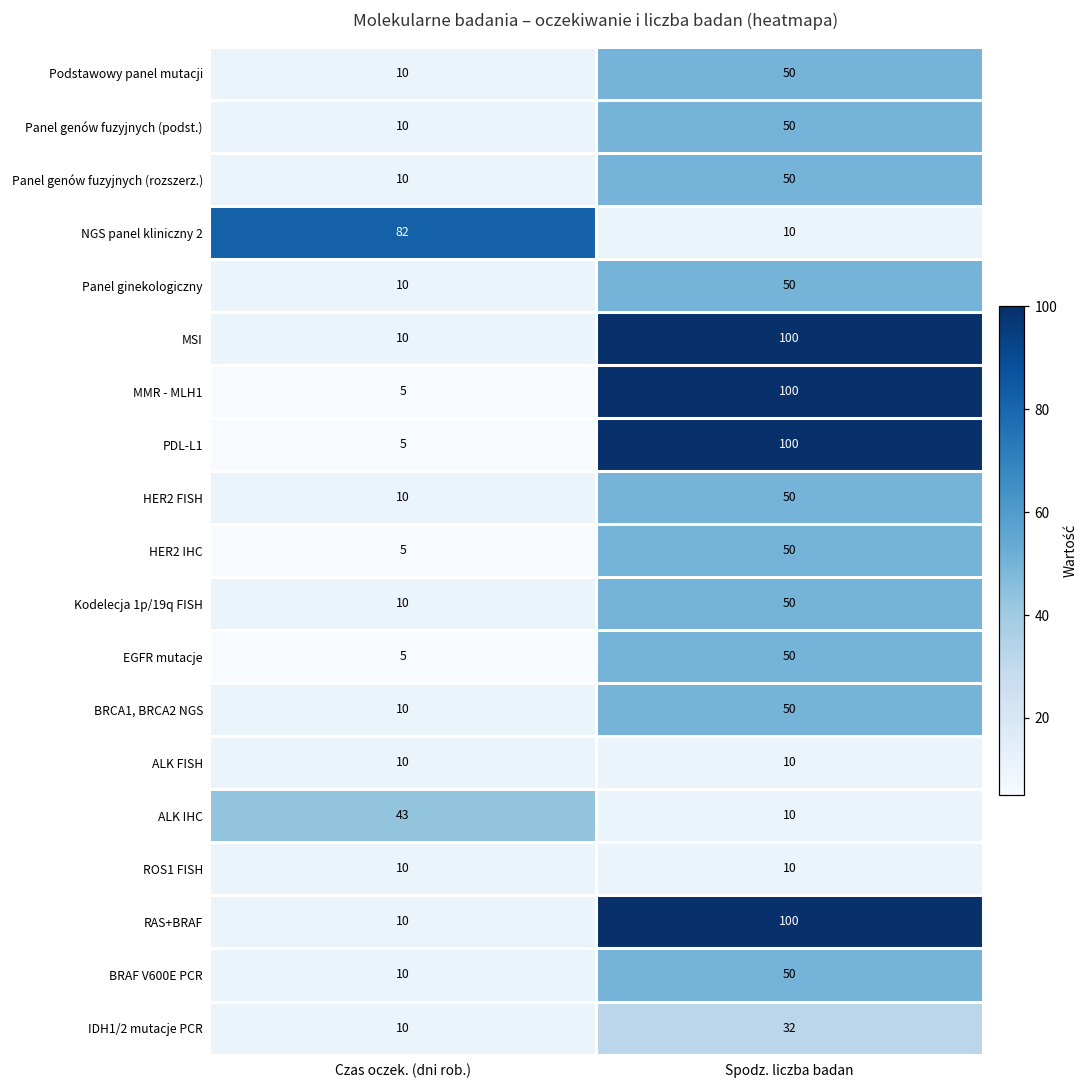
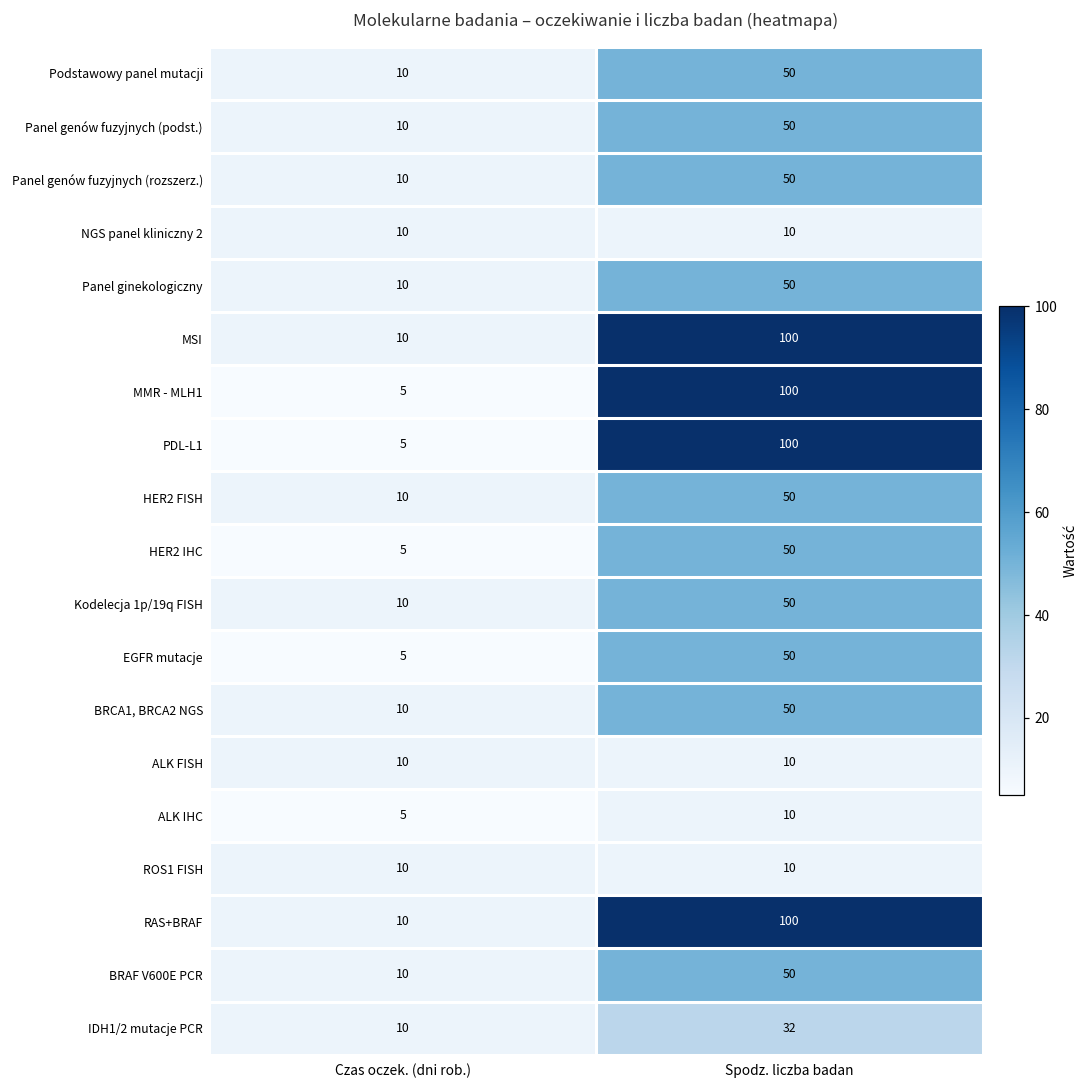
  {
    "Podstawowy panel mutacji": {
      "Czas oczek. (dni rob.)": 10,
      "Spodz. liczba badan": 50
    },
    "Panel genów fuzyjnych (podst.)": {
      "Czas oczek. (dni rob.)": 10,
      "Spodz. liczba badan": 50
    },
    "Panel genów fuzyjnych (rozszerz.)": {
      "Czas oczek. (dni rob.)": 10,
      "Spodz. liczba badan": 50
    },
    "NGS panel kliniczny 2": {
-     "Czas oczek. (dni rob.)": 82,
+     "Czas oczek. (dni rob.)": 10,
      "Spodz. liczba badan": 10
    },
    "Panel ginekologiczny": {
      "Czas oczek. (dni rob.)": 10,
      "Spodz. liczba badan": 50
    },
    "MSI": {
      "Czas oczek. (dni rob.)": 10,
      "Spodz. liczba badan": 100
    },
    "MMR - MLH1": {
      "Czas oczek. (dni rob.)": 5,
      "Spodz. liczba badan": 100
    },
    "PDL-L1": {
      "Czas oczek. (dni rob.)": 5,
      "Spodz. liczba badan": 100
    },
    "HER2 FISH": {
      "Czas oczek. (dni rob.)": 10,
      "Spodz. liczba badan": 50
    },
    "HER2 IHC": {
      "Czas oczek. (dni rob.)": 5,
      "Spodz. liczba badan": 50
    },
    "Kodelecja 1p/19q FISH": {
      "Czas oczek. (dni rob.)": 10,
      "Spodz. liczba badan": 50
    },
    "EGFR mutacje": {
      "Czas oczek. (dni rob.)": 5,
      "Spodz. liczba badan": 50
    },
    "BRCA1, BRCA2 NGS": {
      "Czas oczek. (dni rob.)": 10,
      "Spodz. liczba badan": 50
    },
    "ALK FISH": {
      "Czas oczek. (dni rob.)": 10,
      "Spodz. liczba badan": 10
    },
    "ALK IHC": {
-     "Czas oczek. (dni rob.)": 43,
+     "Czas oczek. (dni rob.)": 5,
      "Spodz. liczba badan": 10
    },
    "ROS1 FISH": {
      "Czas oczek. (dni rob.)": 10,
      "Spodz. liczba badan": 10
    },
    "RAS+BRAF": {
      "Czas oczek. (dni rob.)": 10,
      "Spodz. liczba badan": 100
    },
    "BRAF V600E PCR": {
      "Czas oczek. (dni rob.)": 10,
      "Spodz. liczba badan": 50
    },
    "IDH1/2 mutacje PCR": {
      "Czas oczek. (dni rob.)": 10,
      "Spodz. liczba badan": 32
    }
  }
